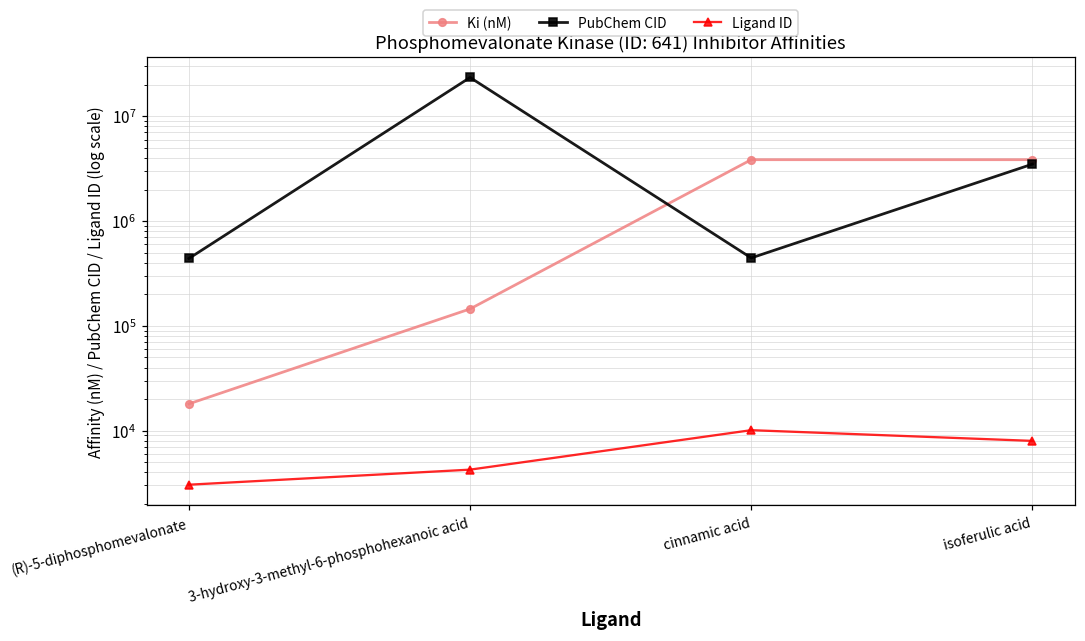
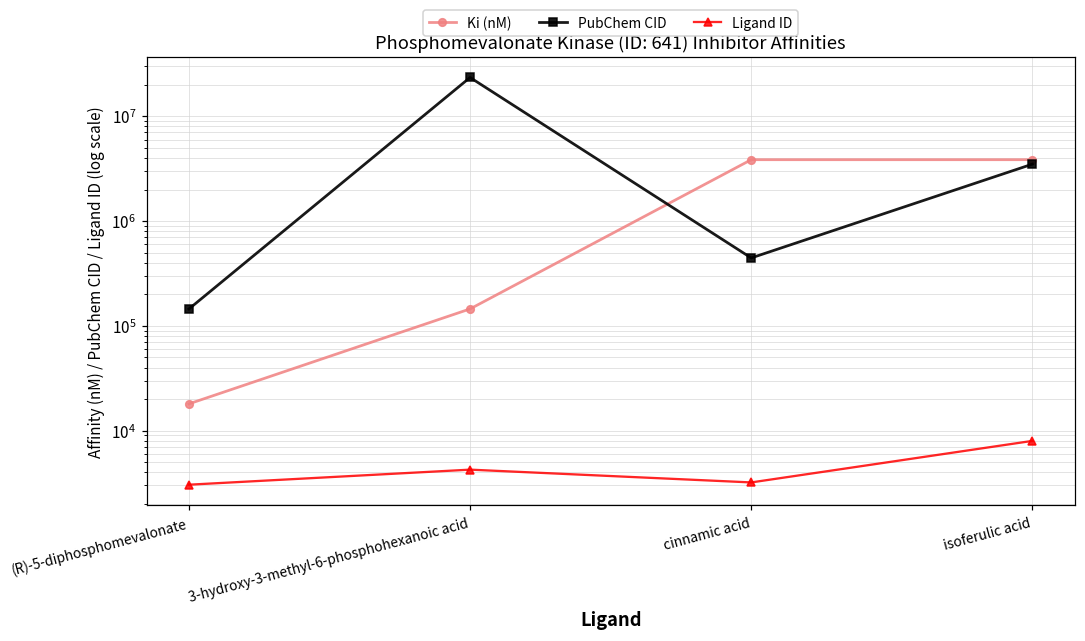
  {
    "Ki (nM)": {
      "(R)-5-diphosphomevalonate": 18000,
      "3-hydroxy-3-methyl-6-phosphohexanoic acid": 150000,
      "cinnamic acid": 3900000,
      "isoferulic acid": 3900000
    },
    "PubChem CID": {
-     "(R)-5-diphosphomevalonate": 400000,
+     "(R)-5-diphosphomevalonate": 140000,
      "3-hydroxy-3-methyl-6-phosphohexanoic acid": 23000000,
      "cinnamic acid": 400000,
      "isoferulic acid": 3500000
    },
    "Ligand ID": {
      "(R)-5-diphosphomevalonate": 3000,
      "3-hydroxy-3-methyl-6-phosphohexanoic acid": 4000,
-     "cinnamic acid": 10000,
+     "cinnamic acid": 3200,
      "isoferulic acid": 8000
    }
  }
